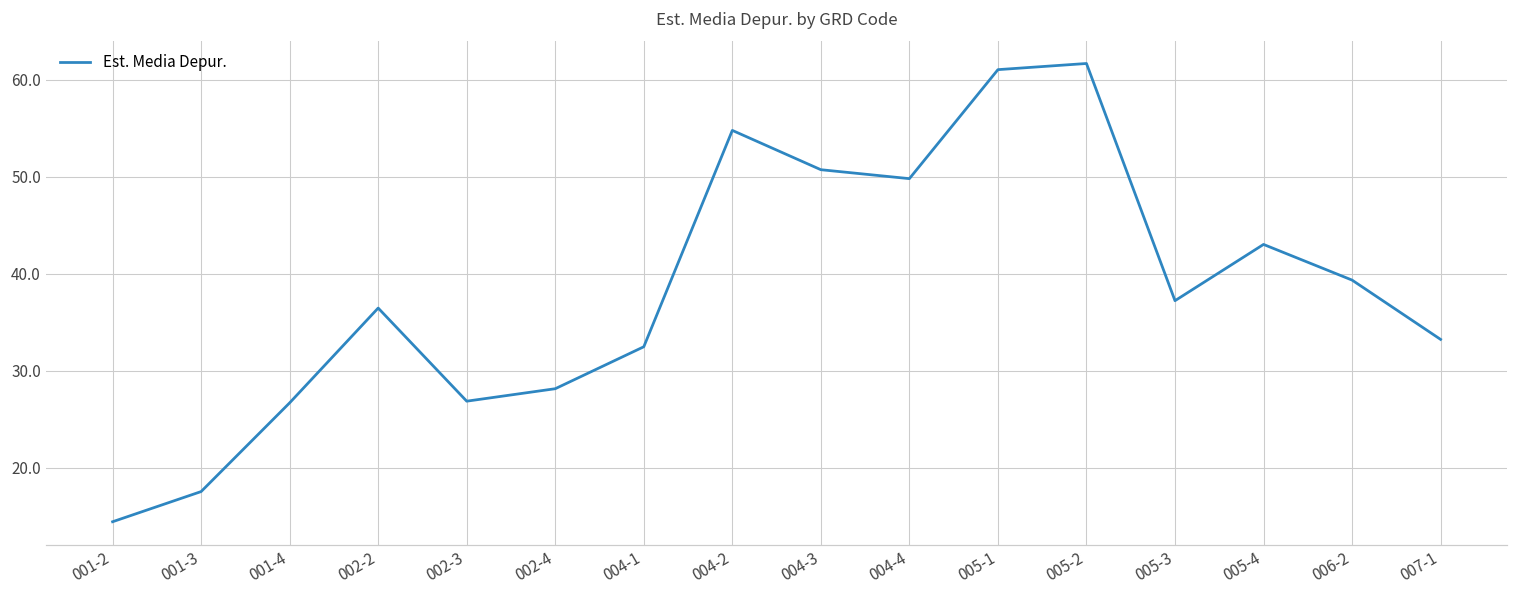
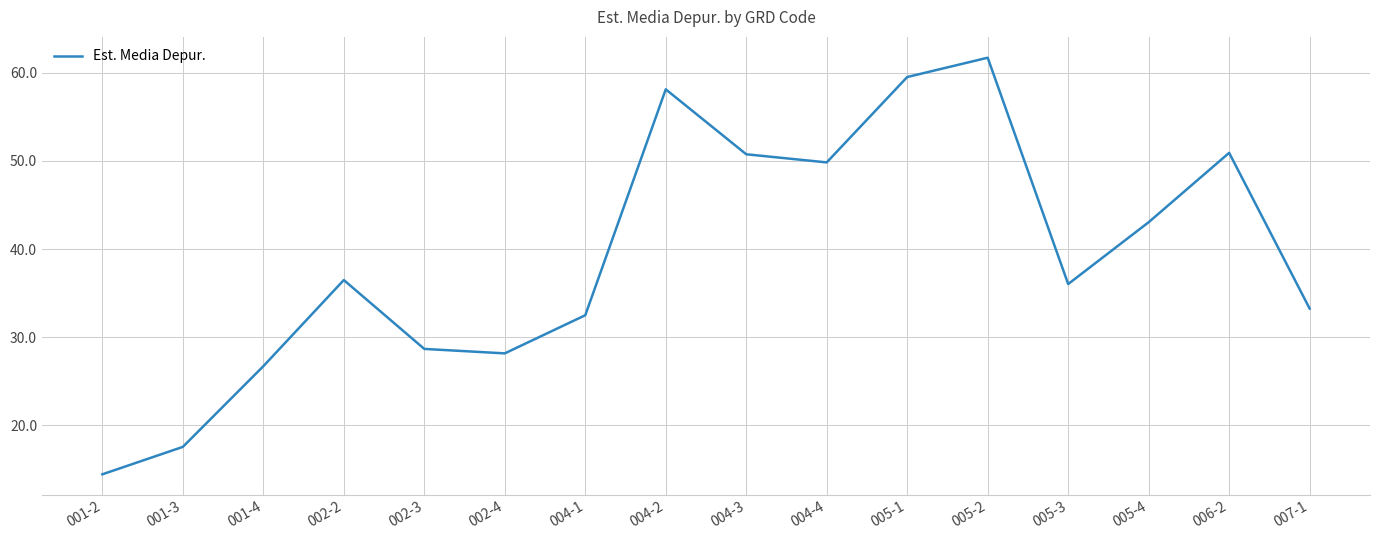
  {
    "001-2": 14,
    "001-3": 18,
    "001-4": 27,
    "002-2": 36,
-   "002-3": 27,
+   "002-3": 29,
    "002-4": 28,
    "004-1": 32,
-   "004-2": 55,
+   "004-2": 58,
    "004-3": 51,
    "004-4": 50,
-   "005-1": 61,
+   "005-1": 60,
    "005-2": 62,
-   "005-3": 37,
+   "005-3": 36,
    "005-4": 43,
-   "006-2": 39,
+   "006-2": 51,
    "007-1": 33
  }
